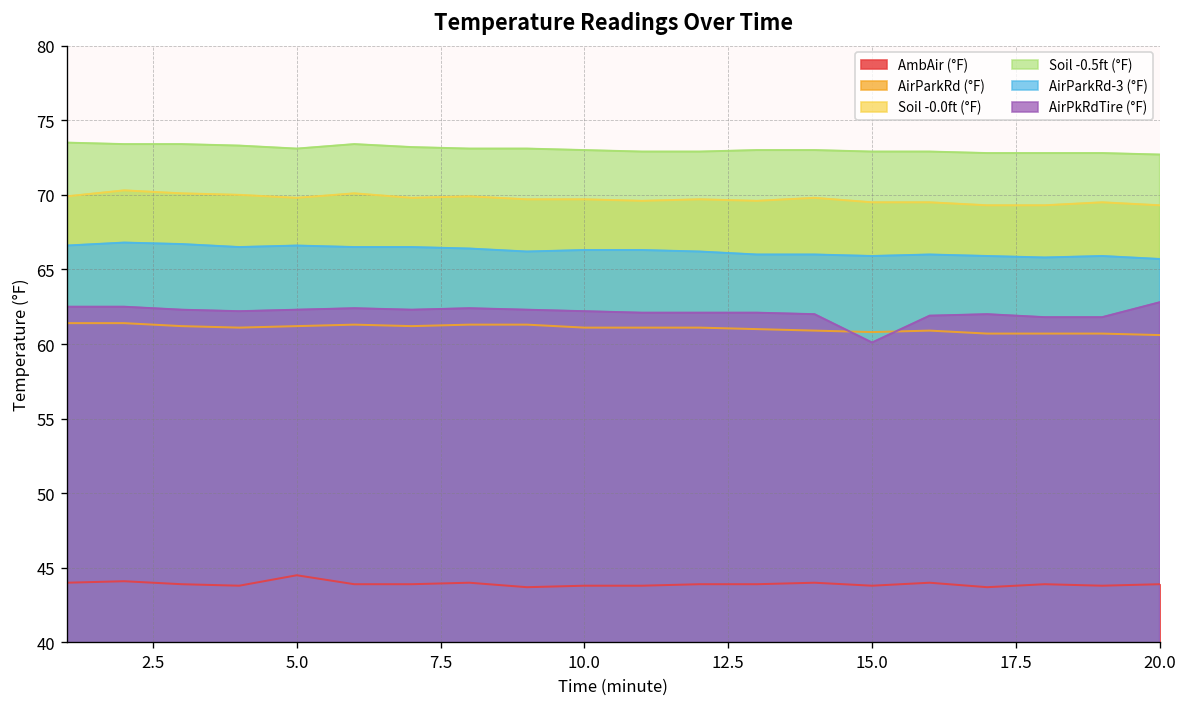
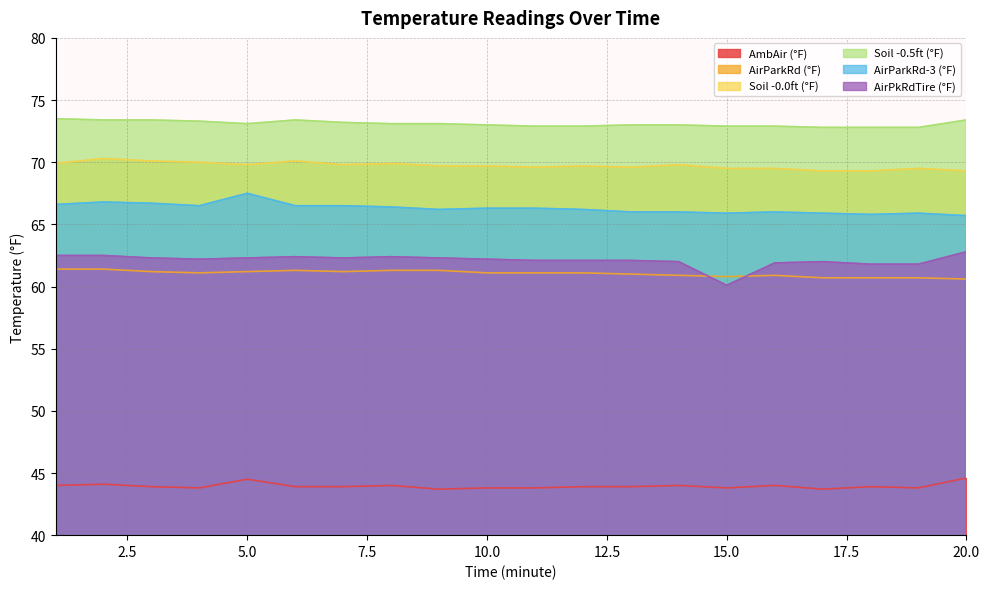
  {
    "AmbAir (°F)": {
      "5.0": 44.5,
      "10.0": 43.8,
      "15.0": 43.8,
-     "20.0": 43.9
+     "20.0": 44.6
    },
    "Soil -0.5ft (°F)": {
      "5.0": 73.1,
      "10.0": 73.0,
      "15.0": 72.9,
-     "20.0": 72.7
+     "20.0": 73.4
    },
    "AirParkRd-3 (°F)": {
-     "5.0": 66.6,
+     "5.0": 67.5,
      "10.0": 66.3,
      "15.0": 65.9,
      "20.0": 65.7
    },
    "AirPkRdTire (°F)": {
      "5.0": 62.3,
      "10.0": 62.2,
      "15.0": 60.1,
      "20.0": 62.8
    }
  }
